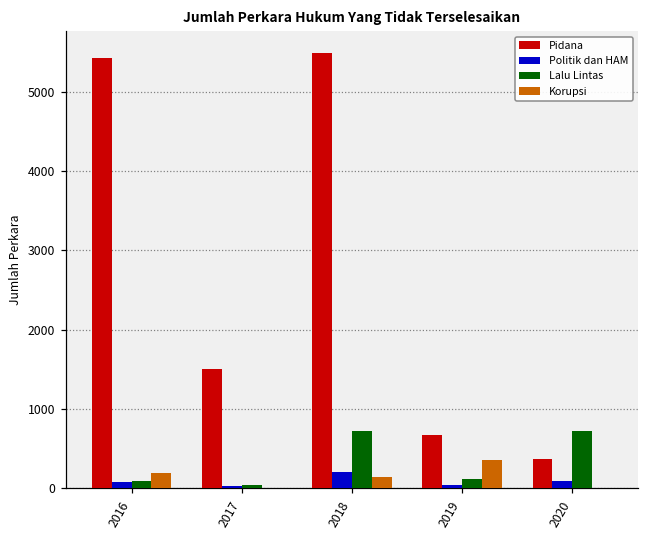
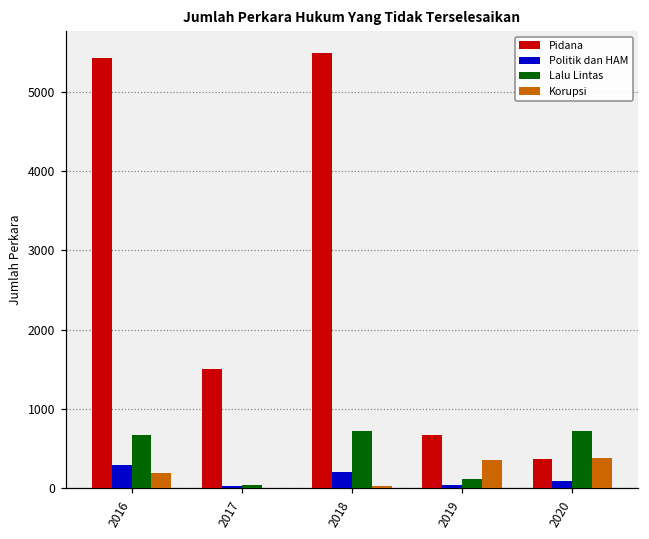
  {
    "Pidana": {
      "2016": 5400,
      "2017": 1500,
      "2018": 5500,
      "2019": 700,
      "2020": 400
    },
    "Politik dan HAM": {
-     "2016": 100,
+     "2016": 300,
      "2018": 200,
      "2019": 0,
      "2020": 100
    },
    "Lalu Lintas": {
-     "2016": 100,
+     "2016": 700,
      "2017": 0,
      "2018": 700,
      "2019": 100,
      "2020": 700
    },
    "Korupsi": {
      "2016": 200,
-     "2018": 100,
+     "2018": 0,
      "2019": 400,
-     "2020": 0
+     "2020": 400
    }
  }
